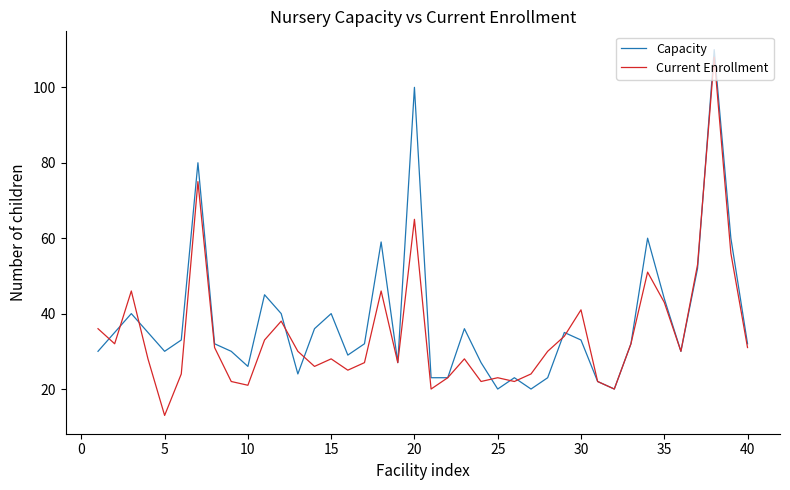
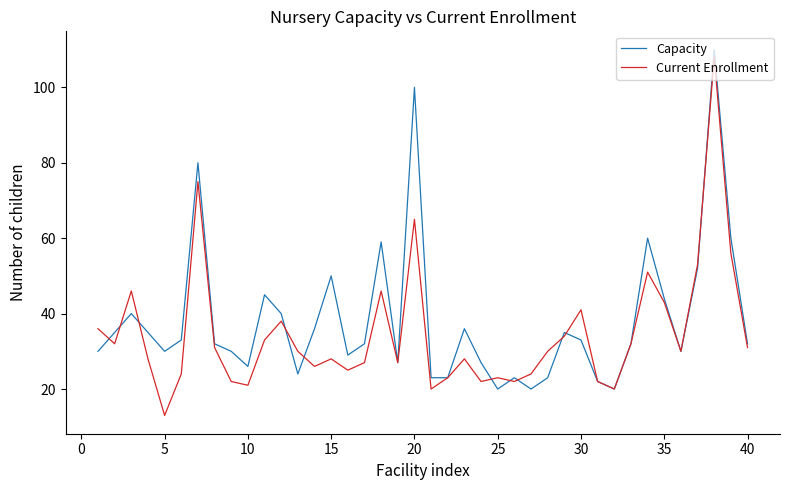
  {
    "Capacity": {
      "5": 30,
      "10": 26,
-     "15": 40,
+     "15": 50,
      "20": 100,
      "25": 20,
      "30": 33,
      "35": 44,
      "40": 32
    },
    "Current Enrollment": {
      "5": 13,
      "10": 21,
      "15": 28,
      "20": 65,
      "25": 23,
      "30": 41,
      "35": 43,
      "40": 31
    }
  }
